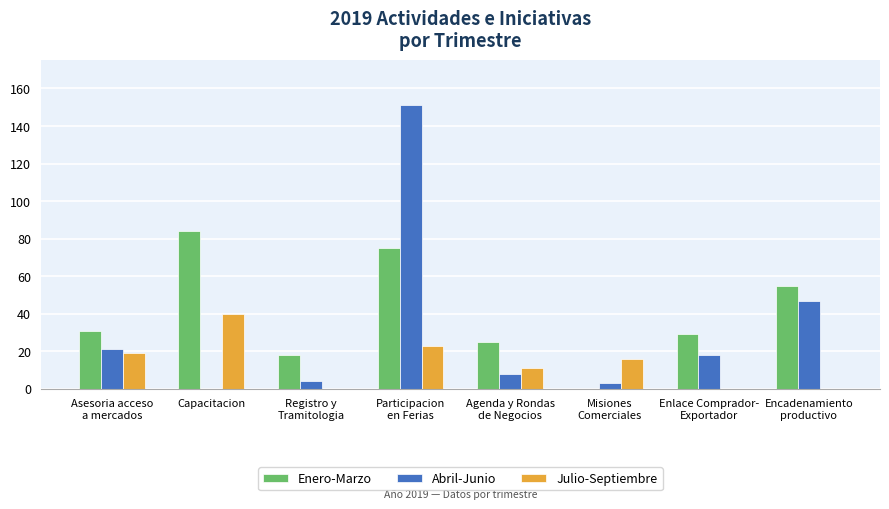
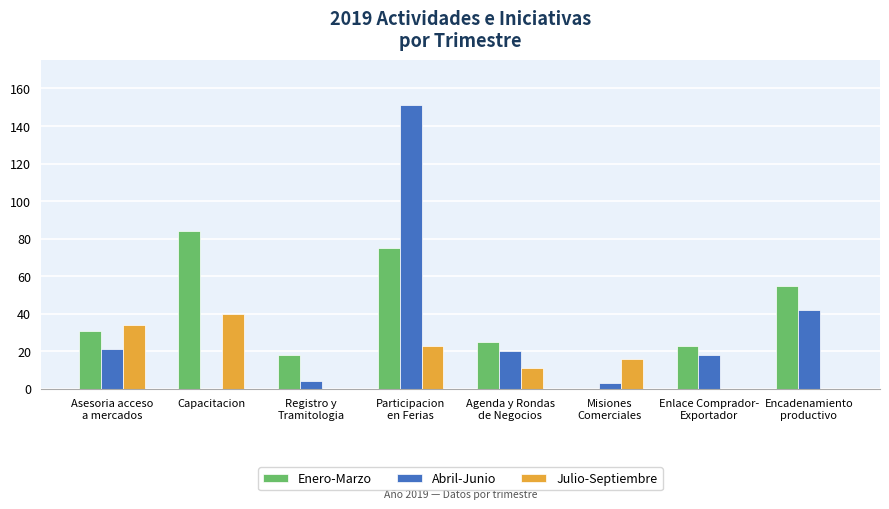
  {
    "Enero-Marzo": {
      "Asesoria acceso a mercados": 31,
      "Capacitacion": 84,
      "Registro y Tramitologia": 18,
      "Participacion en Ferias": 75,
      "Agenda y Rondas de Negocios": 25,
      "Misiones Comerciales": 0,
-     "Enlace Comprador- Exportador": 29,
+     "Enlace Comprador- Exportador": 23,
      "Encadenamiento productivo": 55
    },
    "Abril-Junio": {
      "Asesoria acceso a mercados": 21,
      "Capacitacion": 0,
      "Registro y Tramitologia": 4,
      "Participacion en Ferias": 151,
-     "Agenda y Rondas de Negocios": 8,
+     "Agenda y Rondas de Negocios": 20,
      "Misiones Comerciales": 3,
      "Enlace Comprador- Exportador": 18,
-     "Encadenamiento productivo": 47
+     "Encadenamiento productivo": 42
    },
    "Julio-Septiembre": {
-     "Asesoria acceso a mercados": 19,
+     "Asesoria acceso a mercados": 34,
      "Capacitacion": 40,
      "Registro y Tramitologia": 0,
      "Participacion en Ferias": 23,
      "Agenda y Rondas de Negocios": 11,
      "Misiones Comerciales": 16,
      "Enlace Comprador- Exportador": 0,
      "Encadenamiento productivo": 0
    }
  }
